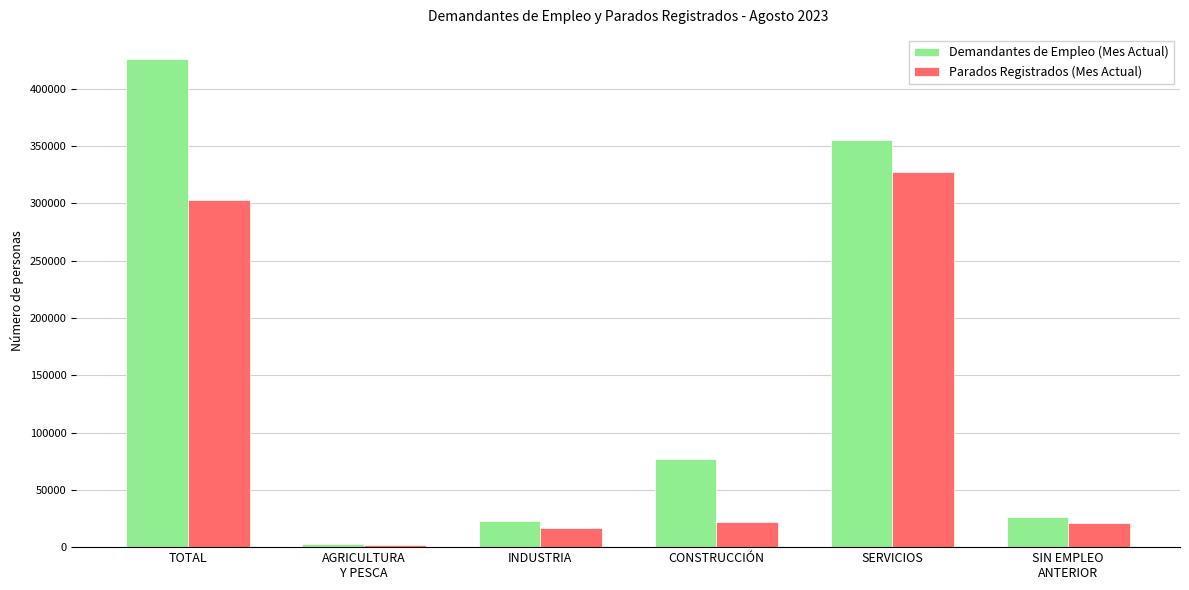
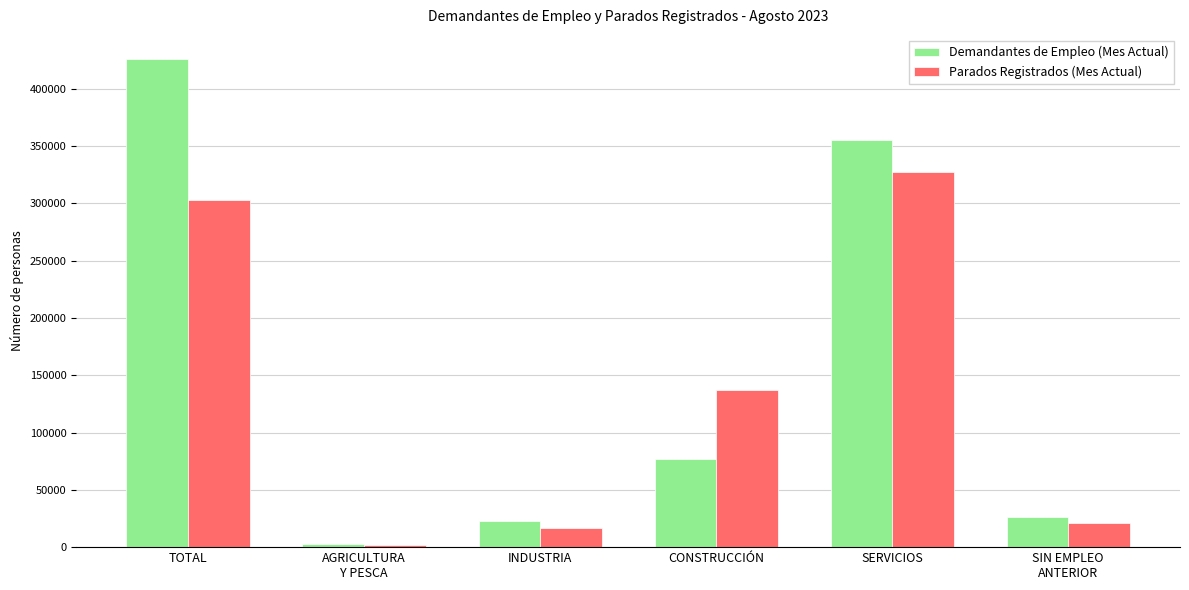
  {
    "Demandantes de Empleo (Mes Actual)": {
      "TOTAL": 426000,
      "AGRICULTURA Y PESCA": 3000,
      "INDUSTRIA": 22000,
      "CONSTRUCCIÓN": 77000,
      "SERVICIOS": 355000,
      "SIN EMPLEO ANTERIOR": 27000
    },
    "Parados Registrados (Mes Actual)": {
      "TOTAL": 303000,
      "AGRICULTURA Y PESCA": 2000,
      "INDUSTRIA": 17000,
-     "CONSTRUCCIÓN": 22000,
+     "CONSTRUCCIÓN": 137000,
      "SERVICIOS": 327000,
      "SIN EMPLEO ANTERIOR": 21000
    }
  }
